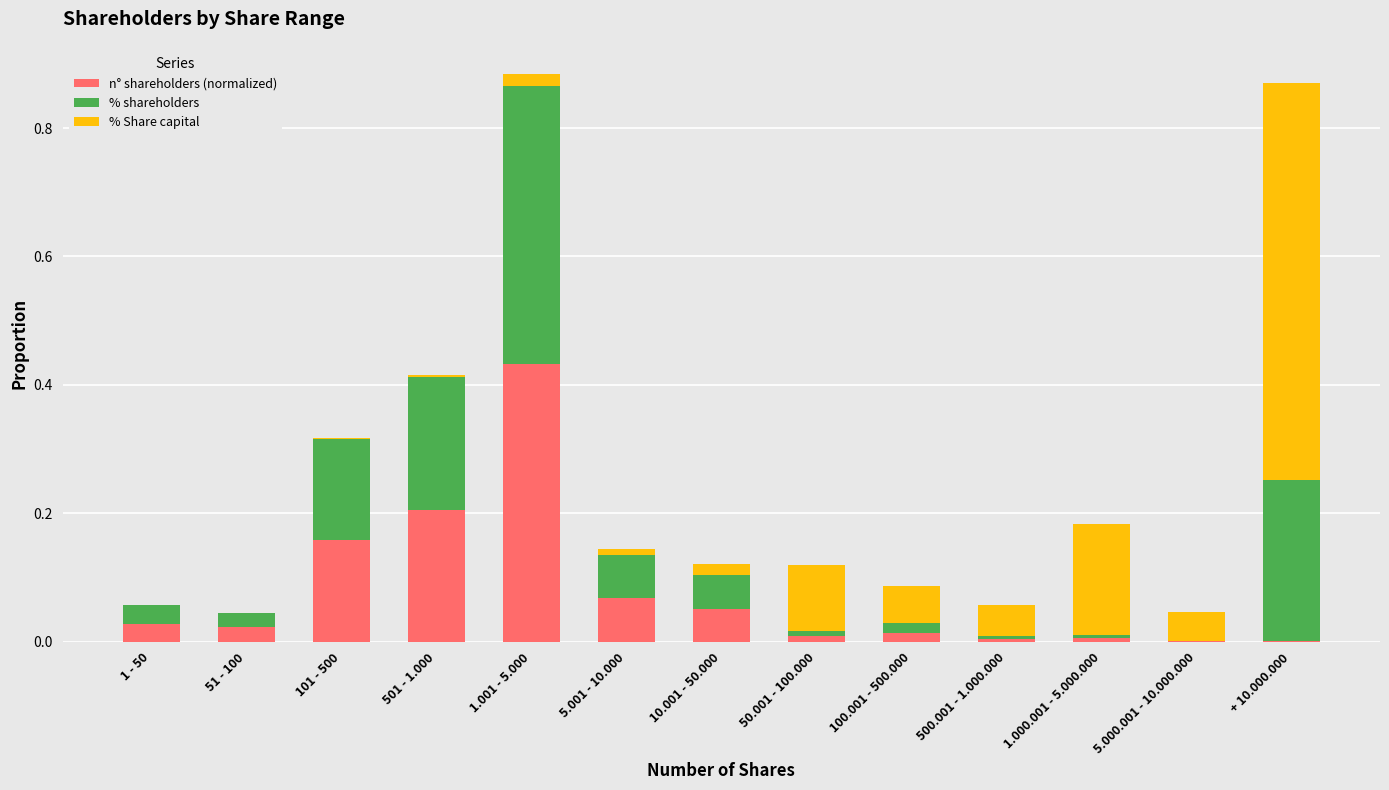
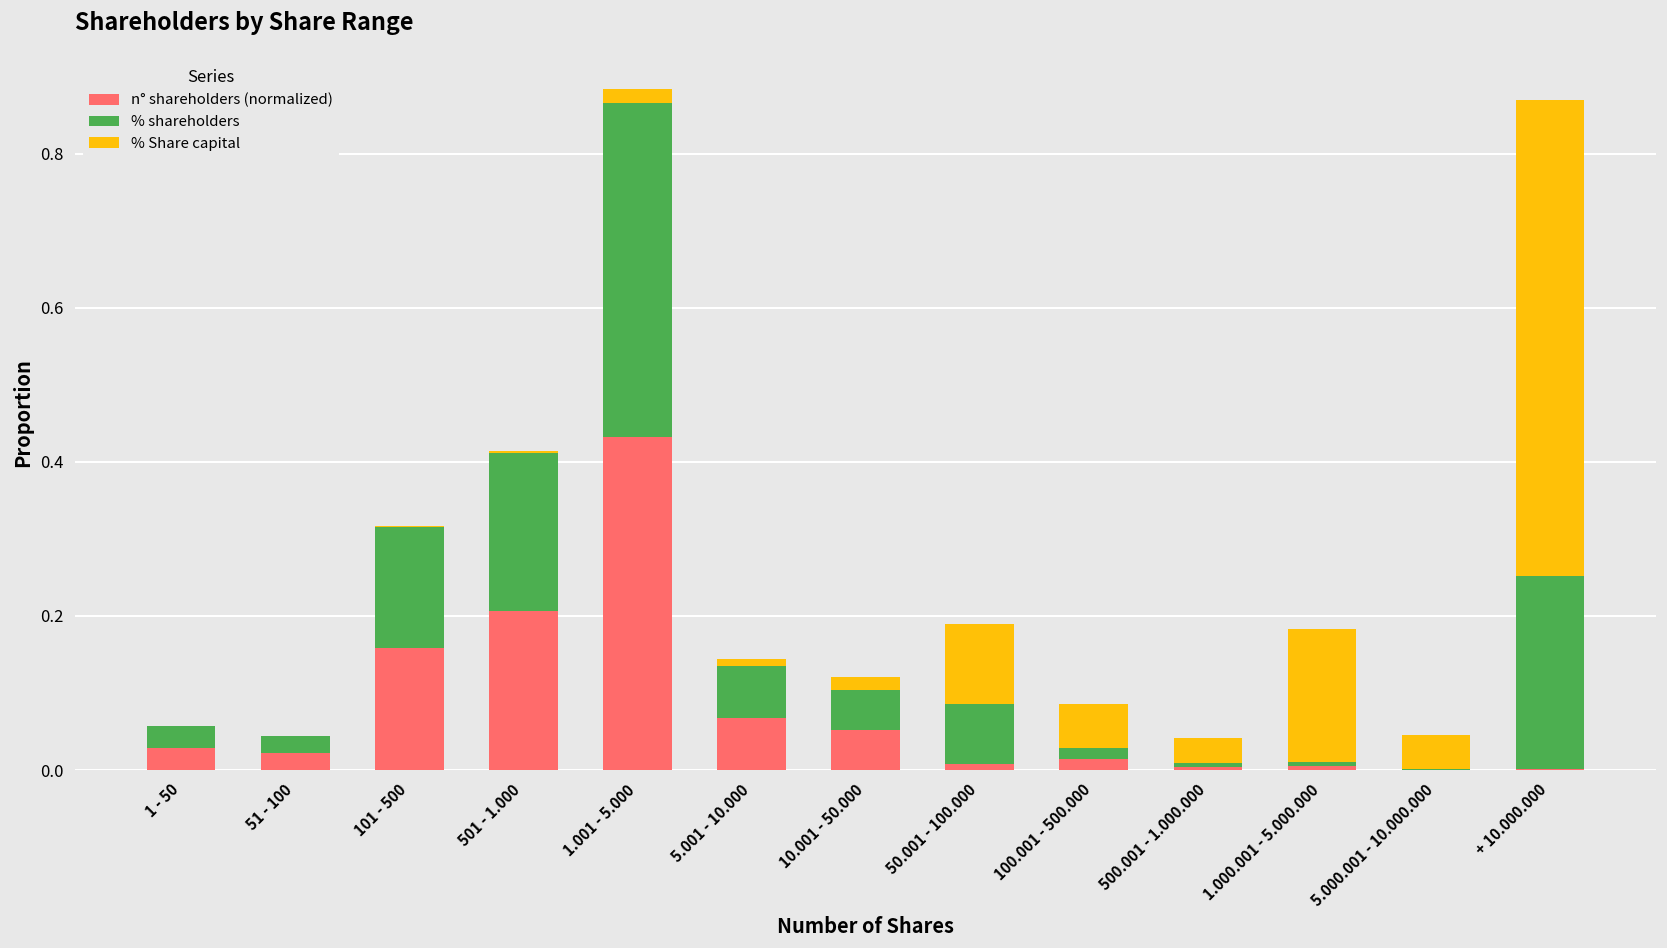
  {
    "n° shareholders (normalized)": {
      "1 - 50": 0.03,
      "51 - 100": 0.02,
      "101 - 500": 0.16,
      "501 - 1.000": 0.21,
      "1.001 - 5.000": 0.43,
      "5.001 - 10.000": 0.07,
      "10.001 - 50.000": 0.05,
      "50.001 - 100.000": 0.01,
      "100.001 - 500.000": 0.01,
      "500.001 - 1.000.000": 0.00,
      "1.000.001 - 5.000.000": 0.01
    },
    "% shareholders": {
      "1 - 50": 0.03,
      "51 - 100": 0.02,
      "101 - 500": 0.16,
      "501 - 1.000": 0.21,
      "1.001 - 5.000": 0.43,
      "5.001 - 10.000": 0.07,
      "10.001 - 50.000": 0.05,
-     "50.001 - 100.000": 0.01,
+     "50.001 - 100.000": 0.08,
      "100.001 - 500.000": 0.01,
      "500.001 - 1.000.000": 0.00,
      "1.000.001 - 5.000.000": 0.01,
      "+ 10.000.000": 0.25
    },
    "% Share capital": {
      "1.001 - 5.000": 0.02,
      "5.001 - 10.000": 0.01,
      "10.001 - 50.000": 0.02,
      "50.001 - 100.000": 0.10,
      "100.001 - 500.000": 0.06,
-     "500.001 - 1.000.000": 0.05,
+     "500.001 - 1.000.000": 0.03,
      "1.000.001 - 5.000.000": 0.17,
      "5.000.001 - 10.000.000": 0.04,
      "+ 10.000.000": 0.62
    }
  }
